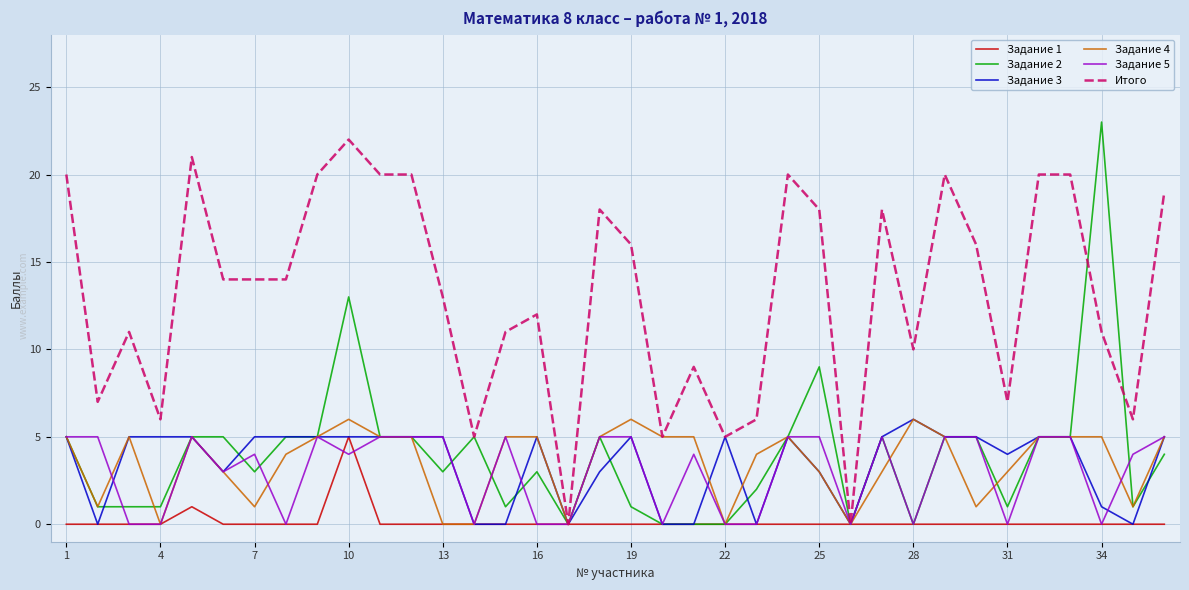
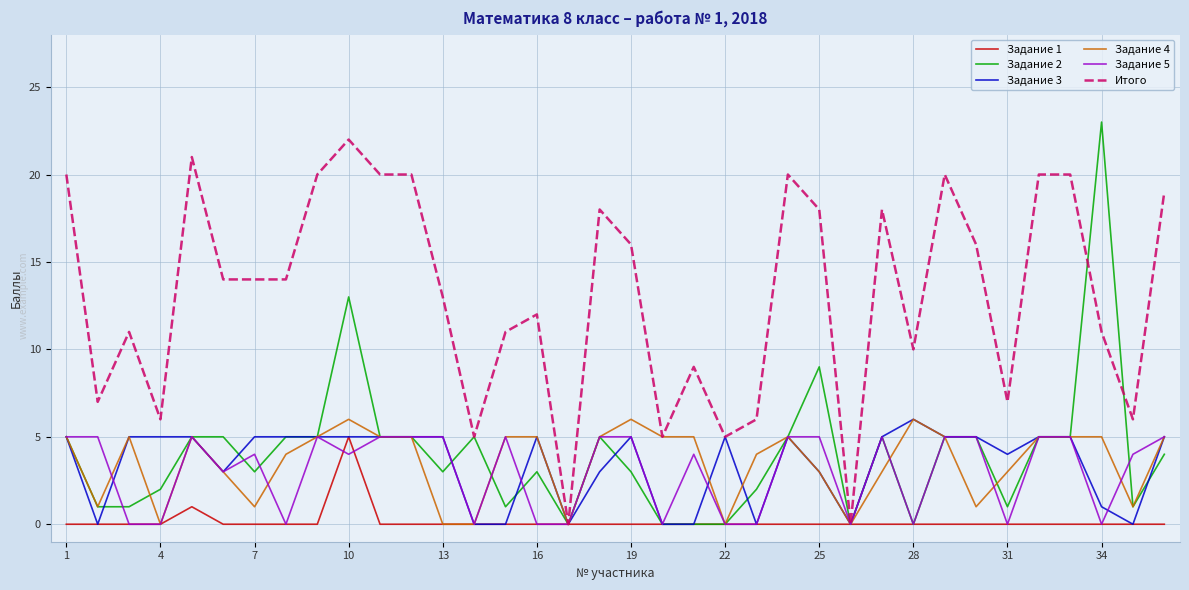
  {
    "Задание 1": {
      "1": 0,
      "7": 0,
      "19": 0,
      "25": 0
    },
    "Задание 2": {
-     "4": 1,
+     "4": 2,
      "7": 3,
      "10": 13,
      "13": 3,
      "16": 3,
-     "19": 1,
+     "19": 3,
      "25": 9,
      "31": 1,
      "34": 23
    },
    "Задание 3": {
      "4": 5,
      "7": 5,
      "31": 4,
      "34": 1
    },
    "Задание 4": {
      "7": 1,
      "10": 6,
      "19": 6,
      "31": 3,
      "34": 5
    },
    "Задание 5": {
      "7": 4,
      "10": 4,
      "25": 5
    },
    "Итого": {
      "1": 20,
      "4": 6,
      "7": 14,
      "10": 22,
      "13": 13,
      "16": 12,
      "19": 16,
      "25": 18,
      "28": 10,
      "31": 7,
      "34": 11
    }
  }
